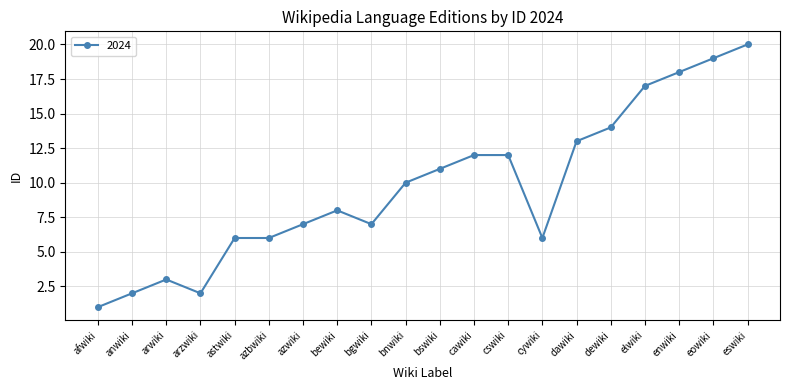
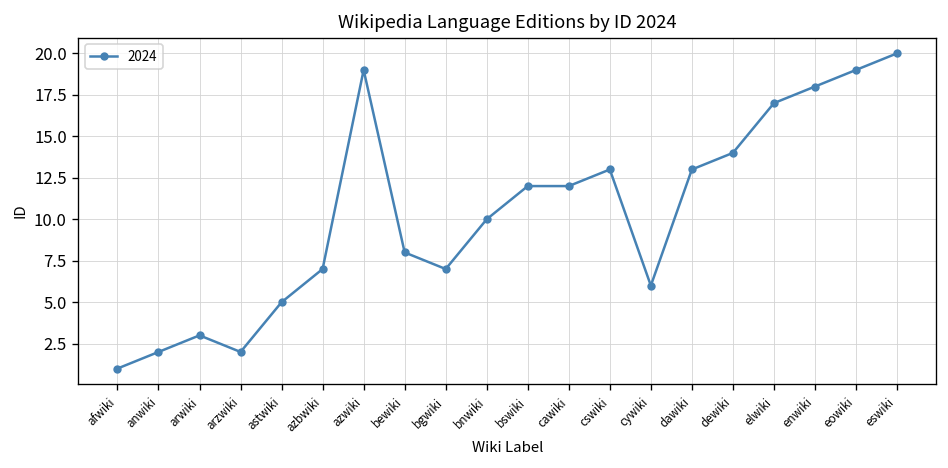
  {
    "afwiki": 1,
    "anwiki": 2,
    "arwiki": 3,
    "arzwiki": 2,
-   "astwiki": 6,
-   "azbwiki": 6,
-   "azwiki": 7,
+   "astwiki": 5,
+   "azbwiki": 7,
+   "azwiki": 19,
    "bewiki": 8,
    "bgwiki": 7,
    "bnwiki": 10,
-   "bswiki": 11,
+   "bswiki": 12,
    "cawiki": 12,
-   "cswiki": 12,
+   "cswiki": 13,
    "cywiki": 6,
    "dawiki": 13,
    "dewiki": 14,
    "elwiki": 17,
    "enwiki": 18,
    "eowiki": 19,
    "eswiki": 20
  }
